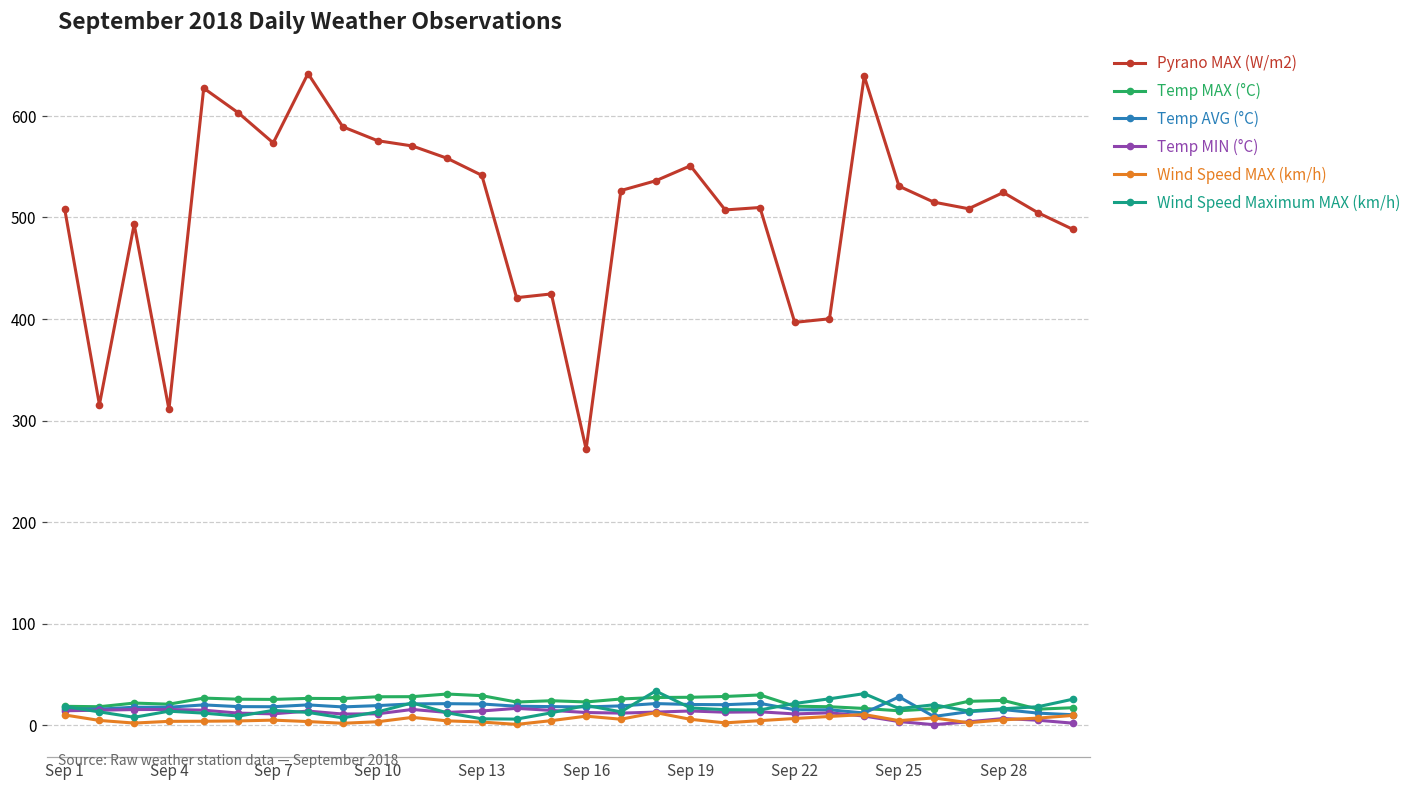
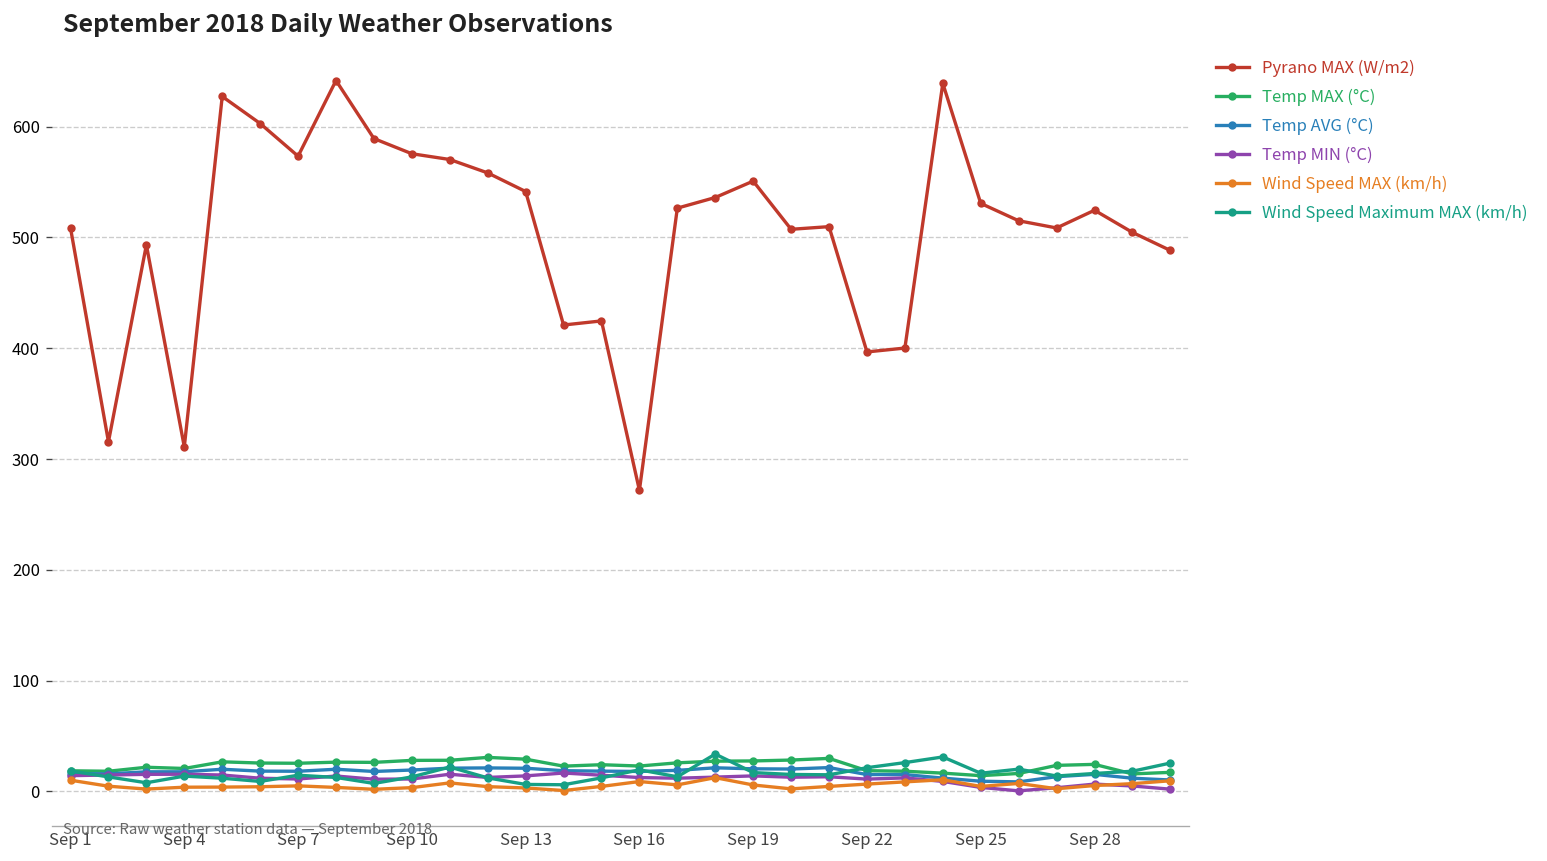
  {
    "Pyrano MAX (W/m2)": {
      "Sep 1": 510,
      "Sep 4": 310,
      "Sep 7": 570,
      "Sep 10": 580,
      "Sep 13": 540,
      "Sep 16": 270,
      "Sep 19": 550,
      "Sep 22": 400,
      "Sep 25": 530,
      "Sep 28": 520
    },
    "Temp AVG (°C)": {
      "Sep 7": 20,
      "Sep 10": 20,
      "Sep 13": 20,
      "Sep 19": 20,
      "Sep 22": 20,
-     "Sep 25": 30
+     "Sep 25": 10
    },
    "Temp MIN (°C)": {
      "Sep 7": 10,
      "Sep 13": 10,
      "Sep 16": 10,
      "Sep 19": 10,
      "Sep 22": 10
    },
    "Wind Speed MAX (km/h)": {
      "Sep 1": 10,
      "Sep 4": 0,
      "Sep 7": 10,
      "Sep 10": 0,
      "Sep 13": 0,
      "Sep 16": 10,
      "Sep 19": 10,
      "Sep 22": 10
    }
  }
